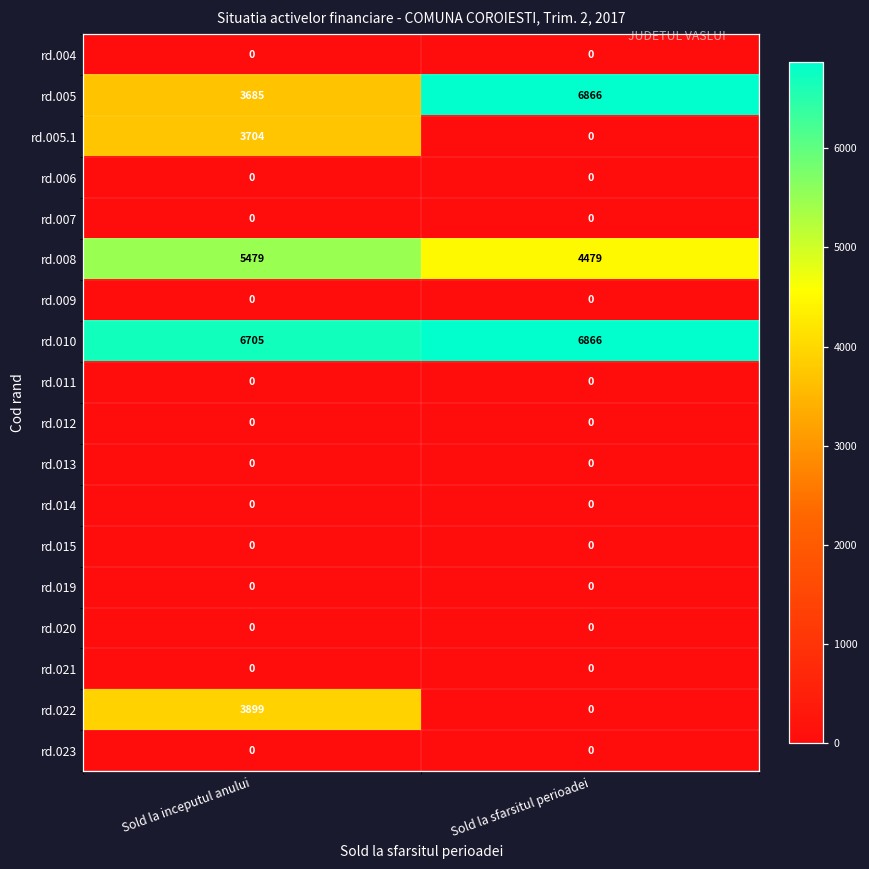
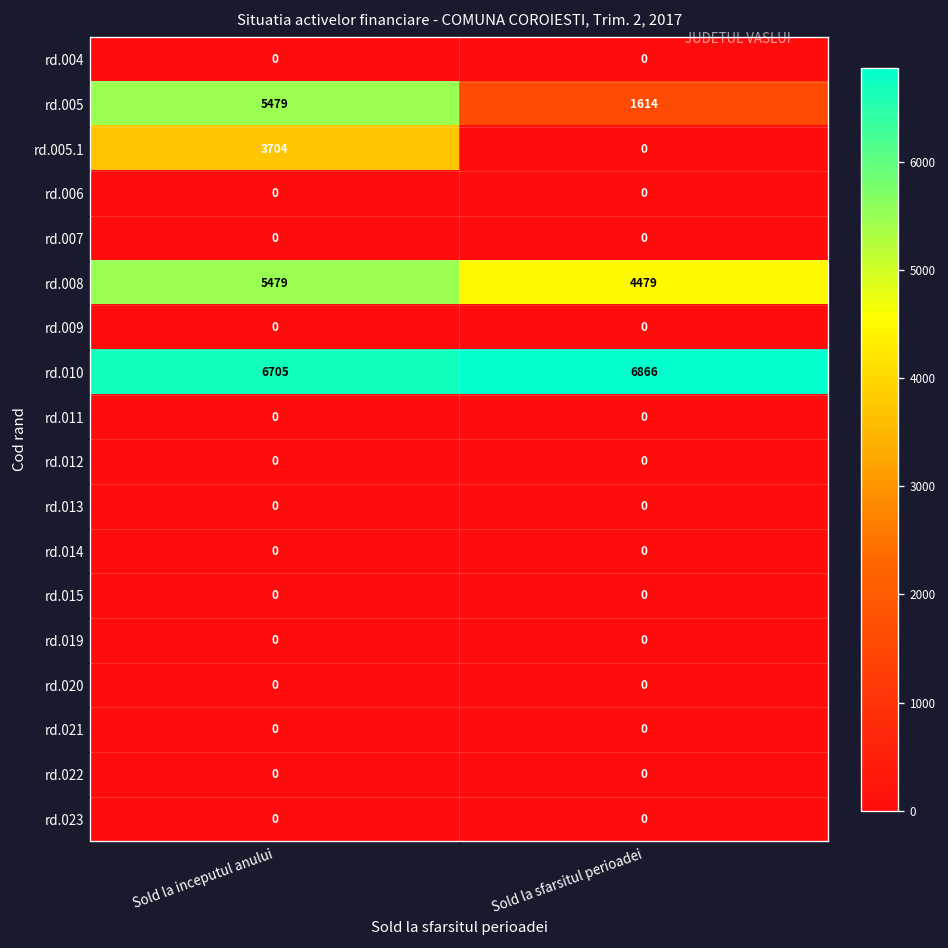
  {
    "rd.004": {
      "Sold la inceputul anului": 0,
      "Sold la sfarsitul perioadei": 0
    },
    "rd.005": {
-     "Sold la inceputul anului": 3685,
-     "Sold la sfarsitul perioadei": 6866
+     "Sold la inceputul anului": 5479,
+     "Sold la sfarsitul perioadei": 1614
    },
    "rd.005.1": {
      "Sold la inceputul anului": 3704,
      "Sold la sfarsitul perioadei": 0
    },
    "rd.006": {
      "Sold la inceputul anului": 0,
      "Sold la sfarsitul perioadei": 0
    },
    "rd.007": {
      "Sold la inceputul anului": 0,
      "Sold la sfarsitul perioadei": 0
    },
    "rd.008": {
      "Sold la inceputul anului": 5479,
      "Sold la sfarsitul perioadei": 4479
    },
    "rd.009": {
      "Sold la inceputul anului": 0,
      "Sold la sfarsitul perioadei": 0
    },
    "rd.010": {
      "Sold la inceputul anului": 6705,
      "Sold la sfarsitul perioadei": 6866
    },
    "rd.011": {
      "Sold la inceputul anului": 0,
      "Sold la sfarsitul perioadei": 0
    },
    "rd.012": {
      "Sold la inceputul anului": 0,
      "Sold la sfarsitul perioadei": 0
    },
    "rd.013": {
      "Sold la inceputul anului": 0,
      "Sold la sfarsitul perioadei": 0
    },
    "rd.014": {
      "Sold la inceputul anului": 0,
      "Sold la sfarsitul perioadei": 0
    },
    "rd.015": {
      "Sold la inceputul anului": 0,
      "Sold la sfarsitul perioadei": 0
    },
    "rd.019": {
      "Sold la inceputul anului": 0,
      "Sold la sfarsitul perioadei": 0
    },
    "rd.020": {
      "Sold la inceputul anului": 0,
      "Sold la sfarsitul perioadei": 0
    },
    "rd.021": {
      "Sold la inceputul anului": 0,
      "Sold la sfarsitul perioadei": 0
    },
    "rd.022": {
-     "Sold la inceputul anului": 3899,
+     "Sold la inceputul anului": 0,
      "Sold la sfarsitul perioadei": 0
    },
    "rd.023": {
      "Sold la inceputul anului": 0,
      "Sold la sfarsitul perioadei": 0
    }
  }
